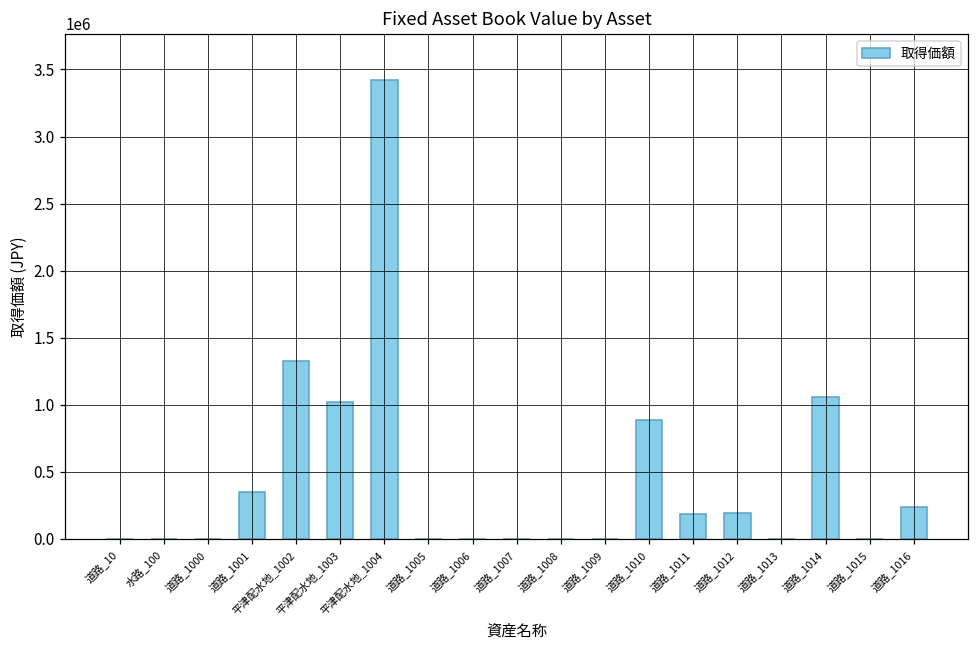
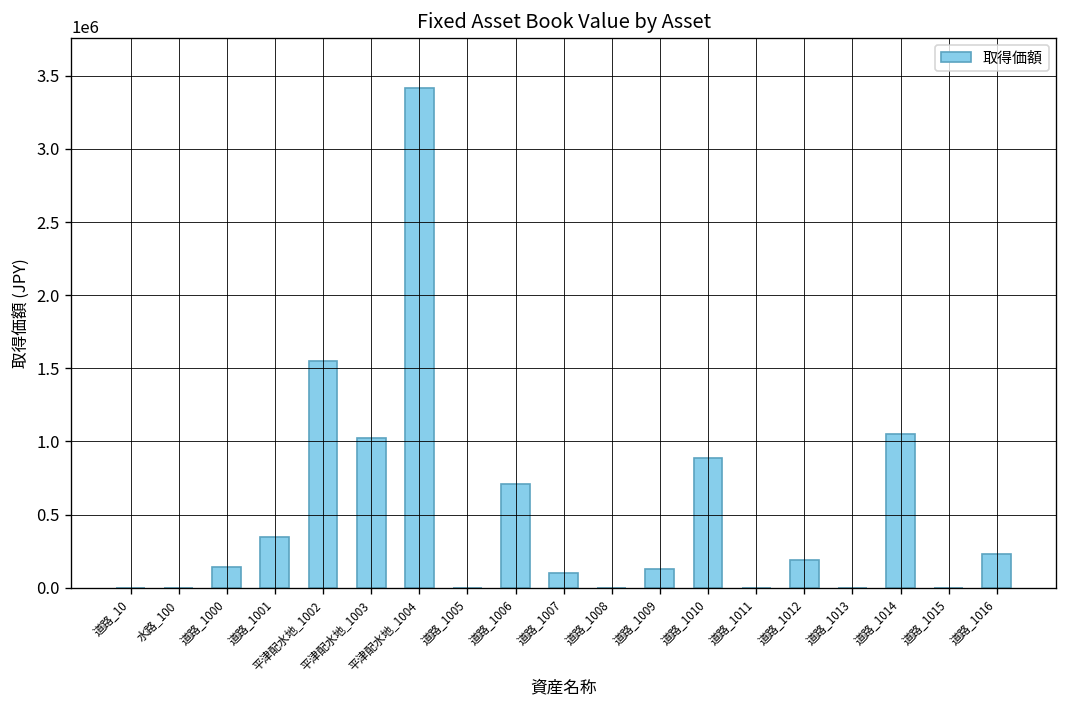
  {
-   "道路_1000": 0,
+   "道路_1000": 140000,
    "道路_1001": 350000,
-   "平津配水地_1002": 1330000,
+   "平津配水地_1002": 1550000,
    "平津配水地_1003": 1020000,
    "平津配水地_1004": 3420000,
-   "道路_1006": 0,
-   "道路_1007": 0,
-   "道路_1009": 0,
+   "道路_1006": 710000,
+   "道路_1007": 100000,
+   "道路_1009": 130000,
    "道路_1010": 890000,
-   "道路_1011": 180000,
+   "道路_1011": 0,
    "道路_1012": 190000,
    "道路_1014": 1050000,
    "道路_1016": 230000
  }
